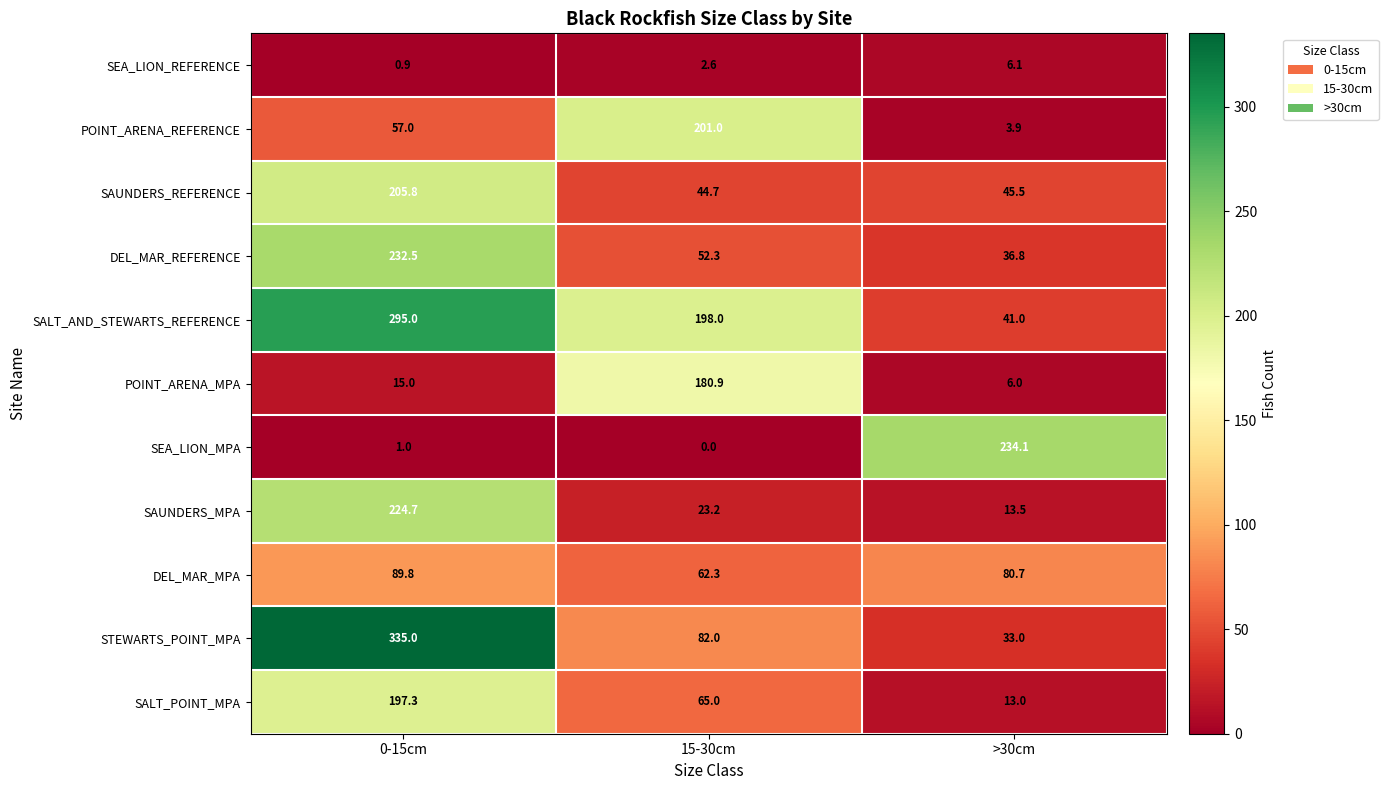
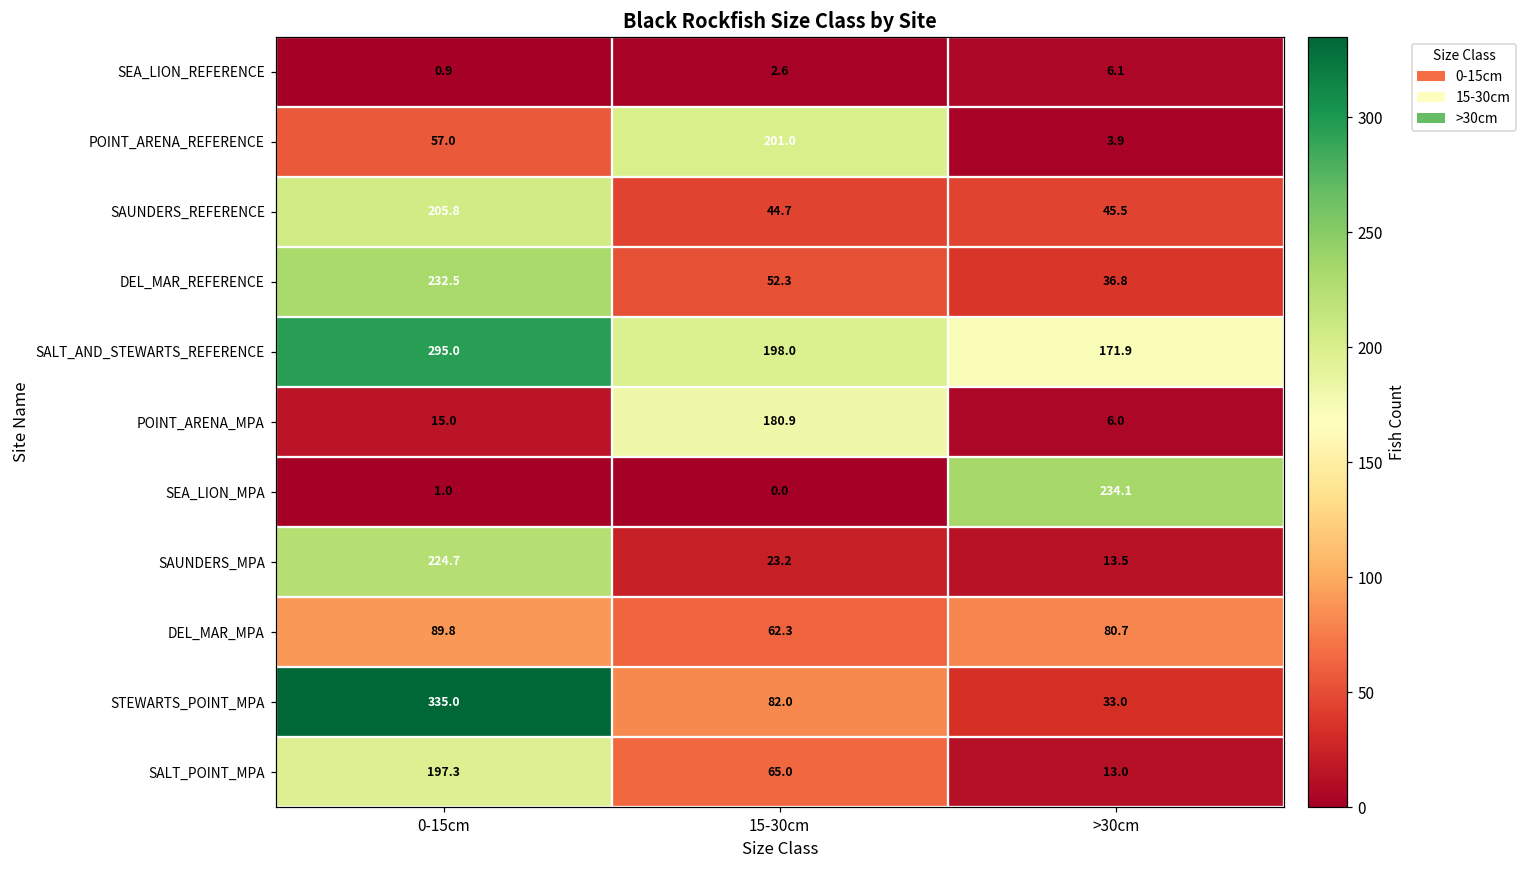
  {
    "SEA_LION_REFERENCE": {
      "0-15cm": 0.9,
      "15-30cm": 2.6,
      ">30cm": 6.1
    },
    "POINT_ARENA_REFERENCE": {
      "0-15cm": 57.0,
      "15-30cm": 201.0,
      ">30cm": 3.9
    },
    "SAUNDERS_REFERENCE": {
      "0-15cm": 205.8,
      "15-30cm": 44.7,
      ">30cm": 45.5
    },
    "DEL_MAR_REFERENCE": {
      "0-15cm": 232.5,
      "15-30cm": 52.3,
      ">30cm": 36.8
    },
    "SALT_AND_STEWARTS_REFERENCE": {
      "0-15cm": 295.0,
      "15-30cm": 198.0,
-     ">30cm": 41.0
+     ">30cm": 171.9
    },
    "POINT_ARENA_MPA": {
      "0-15cm": 15.0,
      "15-30cm": 180.9,
      ">30cm": 6.0
    },
    "SEA_LION_MPA": {
      "0-15cm": 1.0,
      "15-30cm": 0.0,
      ">30cm": 234.1
    },
    "SAUNDERS_MPA": {
      "0-15cm": 224.7,
      "15-30cm": 23.2,
      ">30cm": 13.5
    },
    "DEL_MAR_MPA": {
      "0-15cm": 89.8,
      "15-30cm": 62.3,
      ">30cm": 80.7
    },
    "STEWARTS_POINT_MPA": {
      "0-15cm": 335.0,
      "15-30cm": 82.0,
      ">30cm": 33.0
    },
    "SALT_POINT_MPA": {
      "0-15cm": 197.3,
      "15-30cm": 65.0,
      ">30cm": 13.0
    }
  }
